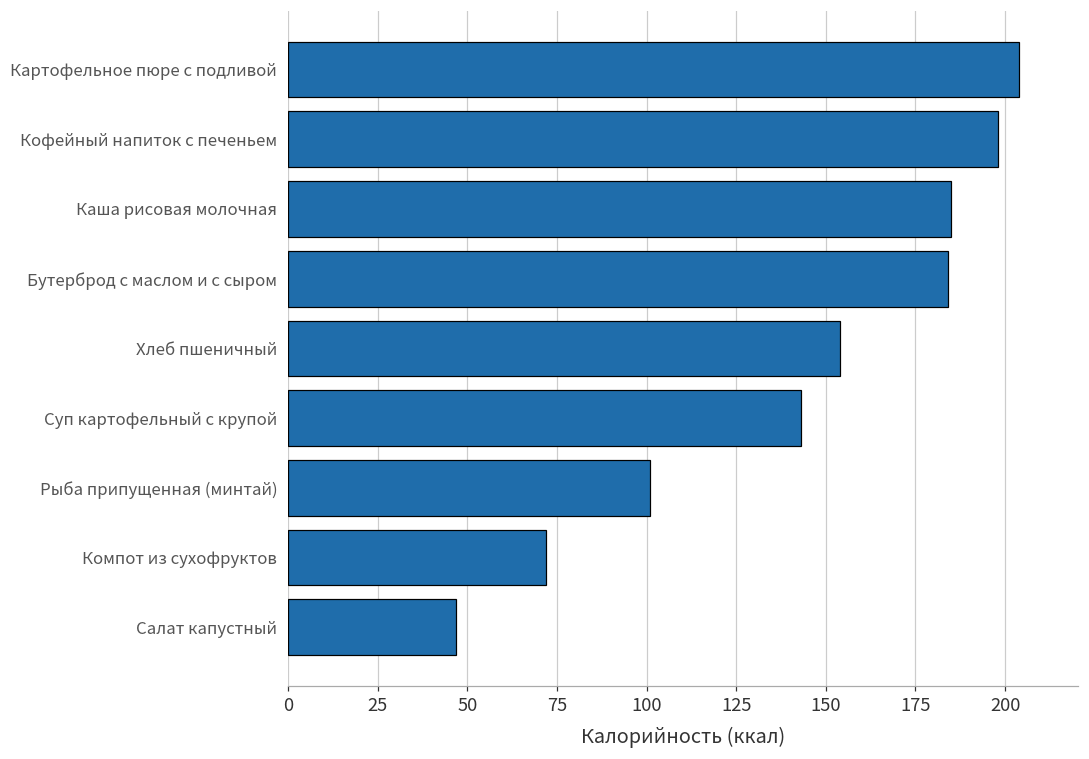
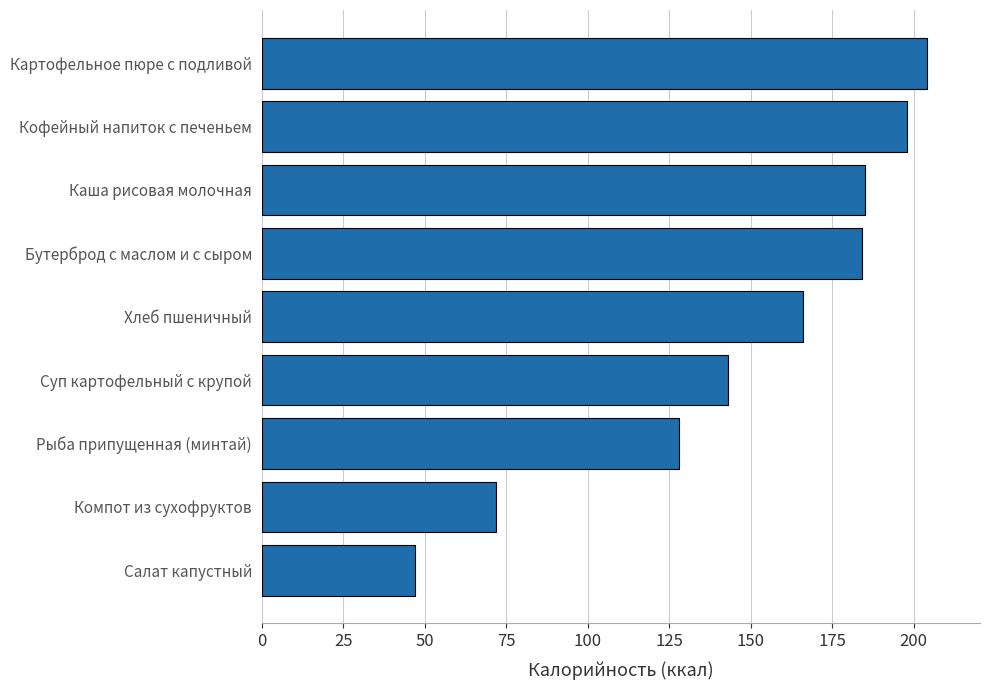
  {
    "Картофельное пюре с подливой": 204,
    "Кофейный напиток с печеньем": 198,
    "Каша рисовая молочная": 185,
    "Бутерброд с маслом и с сыром": 184,
-   "Хлеб пшеничный": 154,
+   "Хлеб пшеничный": 166,
    "Суп картофельный с крупой": 143,
-   "Рыба припущенная (минтай)": 101,
+   "Рыба припущенная (минтай)": 128,
    "Компот из сухофруктов": 72,
    "Салат капустный": 47
  }
